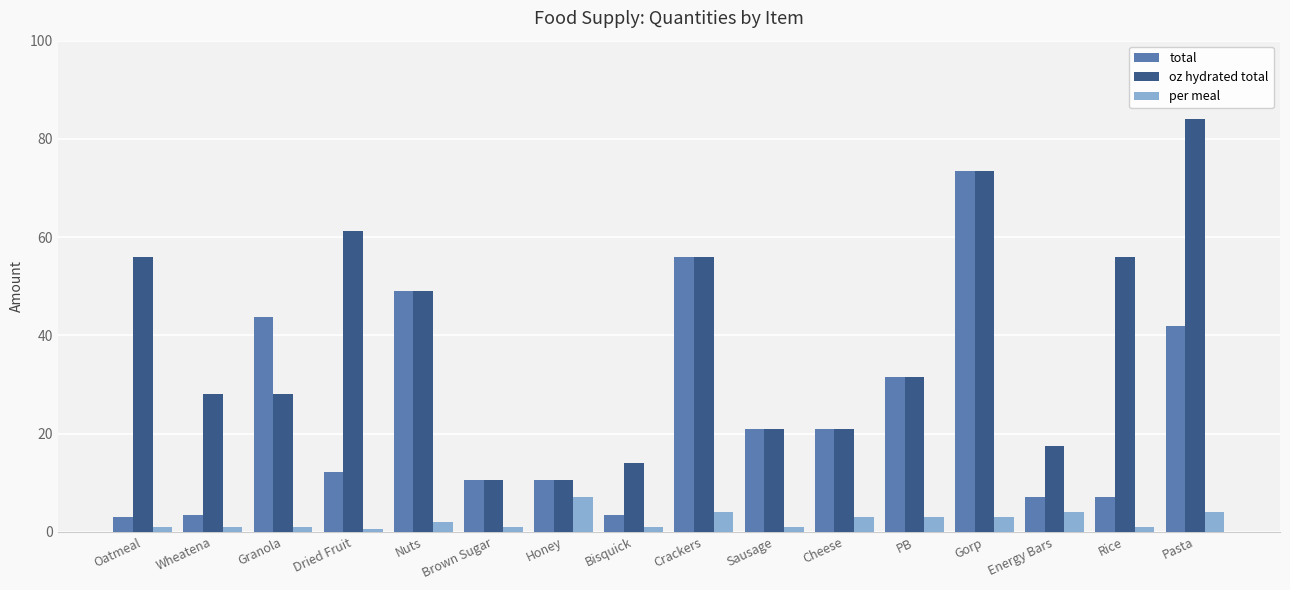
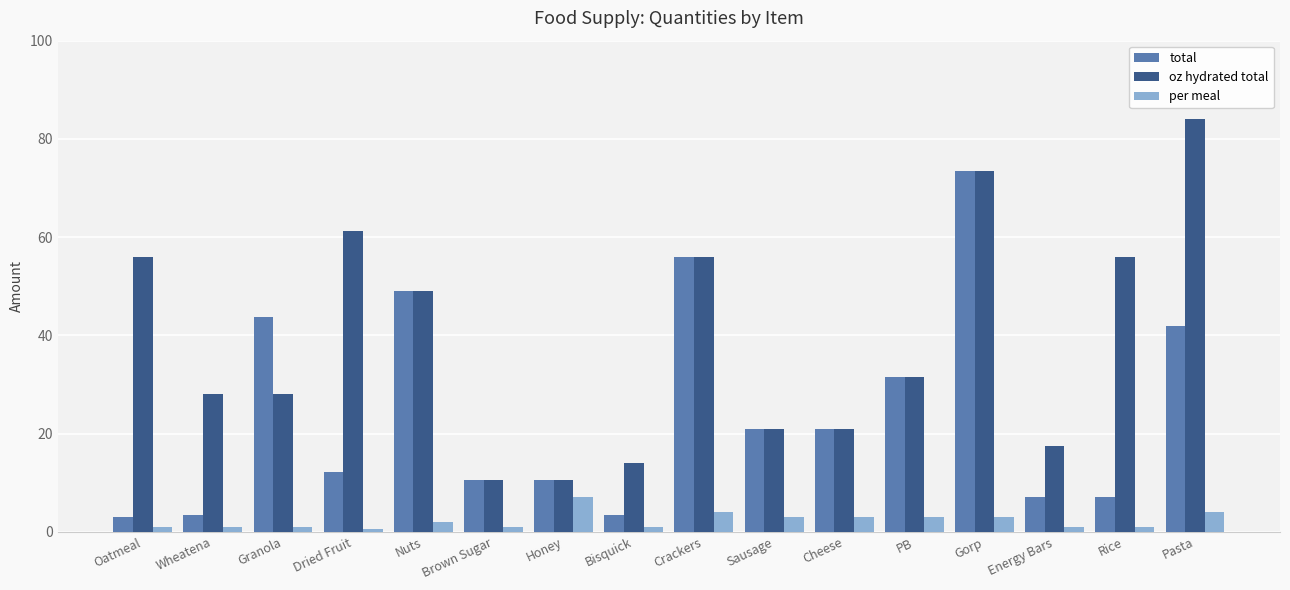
  {
    "total": {
      "Oatmeal": 3,
      "Wheatena": 4,
      "Granola": 44,
      "Dried Fruit": 12,
      "Nuts": 49,
      "Brown Sugar": 11,
      "Honey": 11,
      "Bisquick": 4,
      "Crackers": 56,
      "Sausage": 21,
      "Cheese": 21,
      "PB": 32,
      "Gorp": 74,
      "Energy Bars": 7,
      "Rice": 7,
      "Pasta": 42
    },
    "oz hydrated total": {
      "Oatmeal": 56,
      "Wheatena": 28,
      "Granola": 28,
      "Dried Fruit": 61,
      "Nuts": 49,
      "Brown Sugar": 11,
      "Honey": 11,
      "Bisquick": 14,
      "Crackers": 56,
      "Sausage": 21,
      "Cheese": 21,
      "PB": 32,
      "Gorp": 74,
      "Energy Bars": 18,
      "Rice": 56,
      "Pasta": 84
    },
    "per meal": {
      "Oatmeal": 1,
      "Wheatena": 1,
      "Granola": 1,
      "Nuts": 2,
      "Brown Sugar": 1,
      "Honey": 7,
      "Bisquick": 1,
      "Crackers": 4,
-     "Sausage": 1,
+     "Sausage": 3,
      "Cheese": 3,
      "PB": 3,
      "Gorp": 3,
-     "Energy Bars": 4,
+     "Energy Bars": 1,
      "Rice": 1,
      "Pasta": 4
    }
  }
